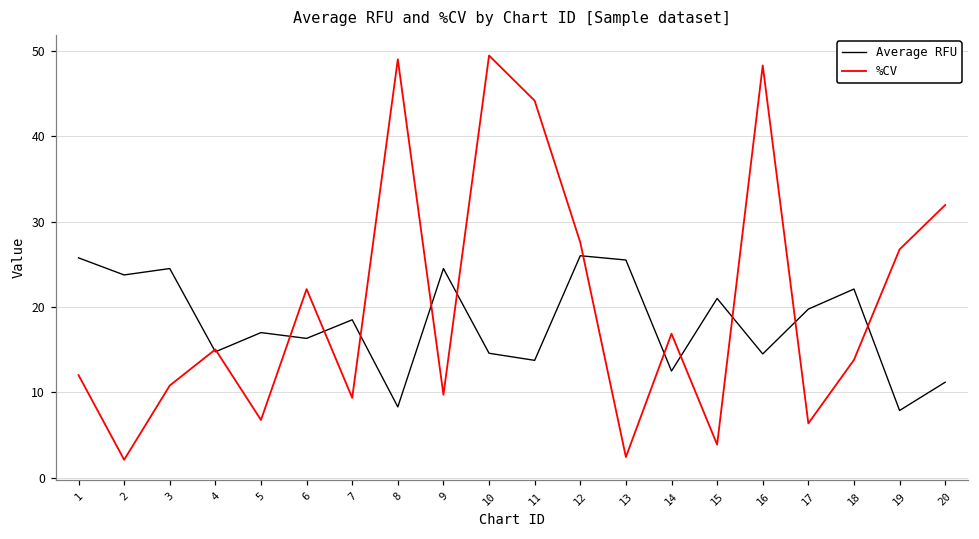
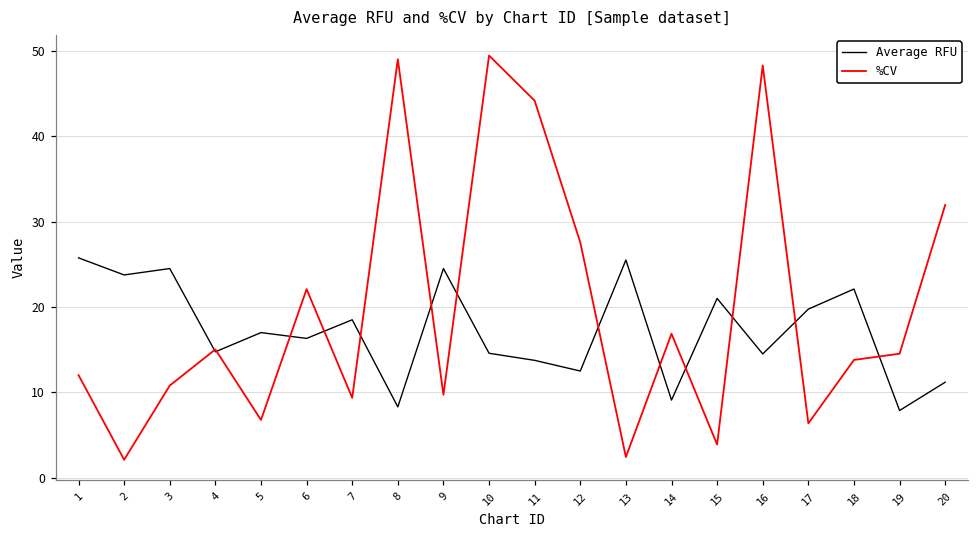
  {
    "Average RFU": {
      "1": 26,
      "2": 24,
      "3": 25,
      "5": 17,
      "6": 16,
      "7": 19,
      "8": 8,
      "9": 25,
      "10": 15,
      "11": 14,
-     "12": 26,
+     "12": 13,
      "13": 26,
-     "14": 13,
+     "14": 9,
      "15": 21,
      "16": 15,
      "17": 20,
      "18": 22,
      "19": 8,
      "20": 11
    },
    "%CV": {
      "1": 12,
      "2": 2,
      "3": 11,
      "5": 7,
      "6": 22,
      "7": 9,
      "8": 49,
      "9": 10,
      "10": 49,
      "11": 44,
      "12": 28,
      "13": 2,
      "14": 17,
      "15": 4,
      "16": 48,
      "17": 6,
      "18": 14,
-     "19": 27,
+     "19": 15,
      "20": 32
    }
  }
